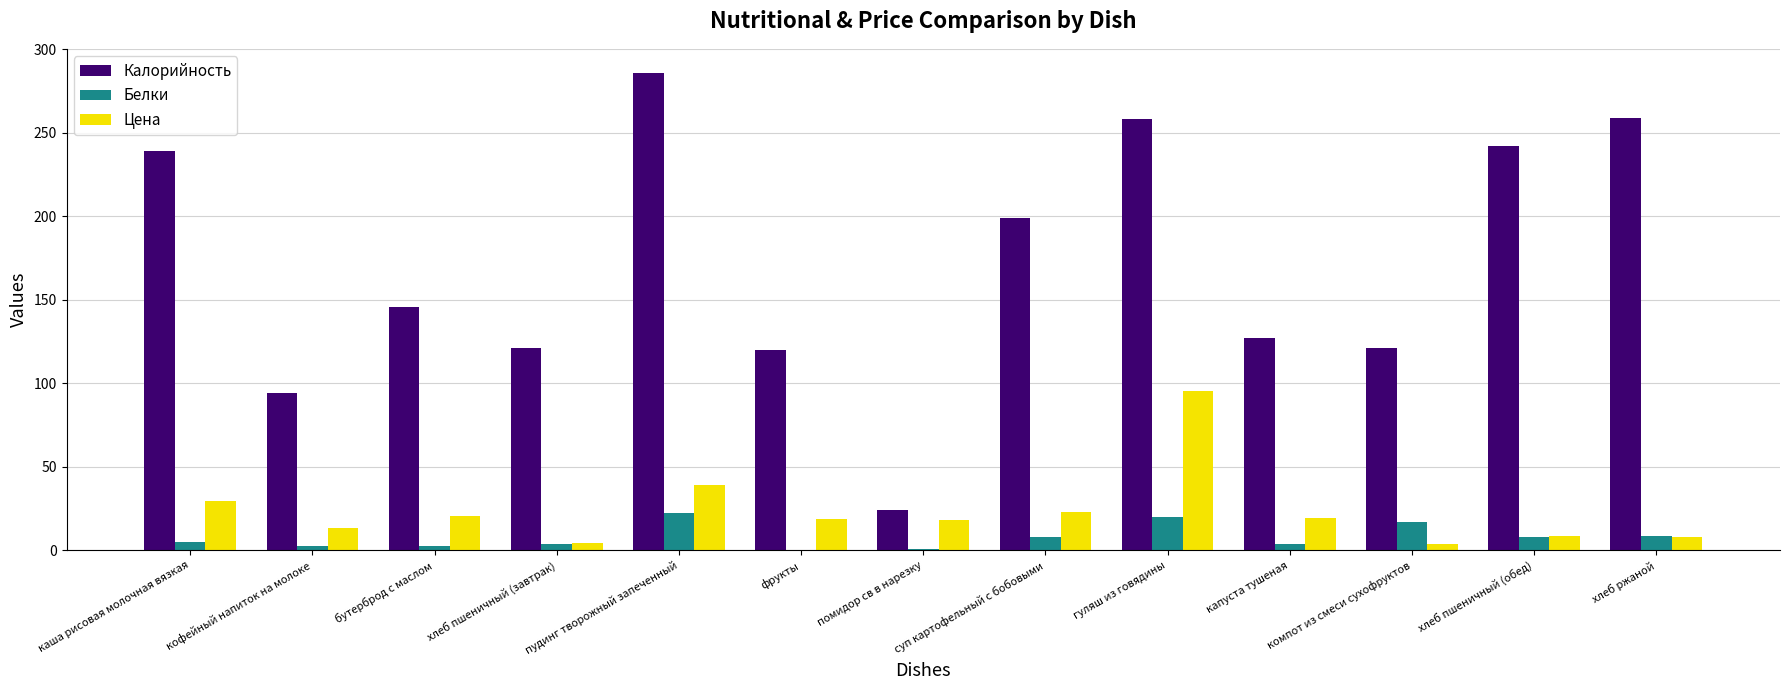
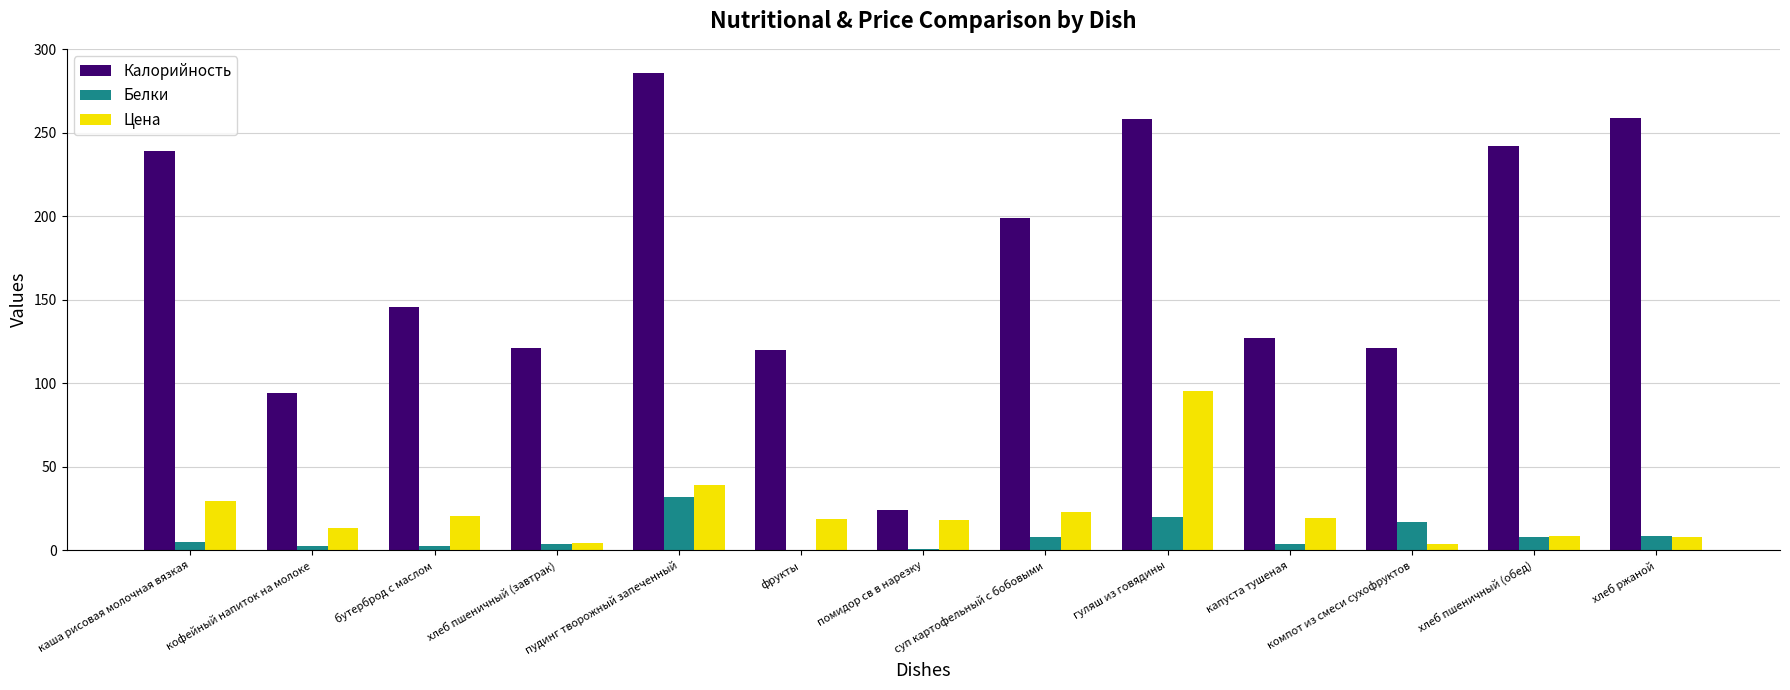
  {
    "Калорийность": {
      "каша рисовая молочная вязкая": 239,
      "кофейный напиток на молоке": 94,
      "бутерброд с маслом": 146,
      "хлеб пшеничный (завтрак)": 121,
      "пудинг творожный запеченный": 286,
      "фрукты": 120,
      "помидор св в нарезку": 24,
      "суп картофельный с бобовыми": 199,
      "гуляш из говядины": 258,
      "капуста тушеная": 127,
      "компот из смеси сухофруктов": 121,
      "хлеб пшеничный (обед)": 242,
      "хлеб ржаной": 259
    },
    "Белки": {
      "каша рисовая молочная вязкая": 5,
      "кофейный напиток на молоке": 3,
      "бутерброд с маслом": 2,
      "хлеб пшеничный (завтрак)": 4,
-     "пудинг творожный запеченный": 23,
+     "пудинг творожный запеченный": 32,
      "фрукты": 0,
      "суп картофельный с бобовыми": 8,
      "гуляш из говядины": 20,
      "капуста тушеная": 4,
      "компот из смеси сухофруктов": 17,
      "хлеб пшеничный (обед)": 8,
      "хлеб ржаной": 9
    },
    "Цена": {
      "каша рисовая молочная вязкая": 30,
      "кофейный напиток на молоке": 13,
      "бутерброд с маслом": 20,
      "хлеб пшеничный (завтрак)": 4,
      "пудинг творожный запеченный": 39,
      "фрукты": 19,
      "помидор св в нарезку": 18,
      "суп картофельный с бобовыми": 23,
      "гуляш из говядины": 95,
      "капуста тушеная": 19,
      "компот из смеси сухофруктов": 4,
      "хлеб пшеничный (обед)": 9,
      "хлеб ржаной": 8
    }
  }
